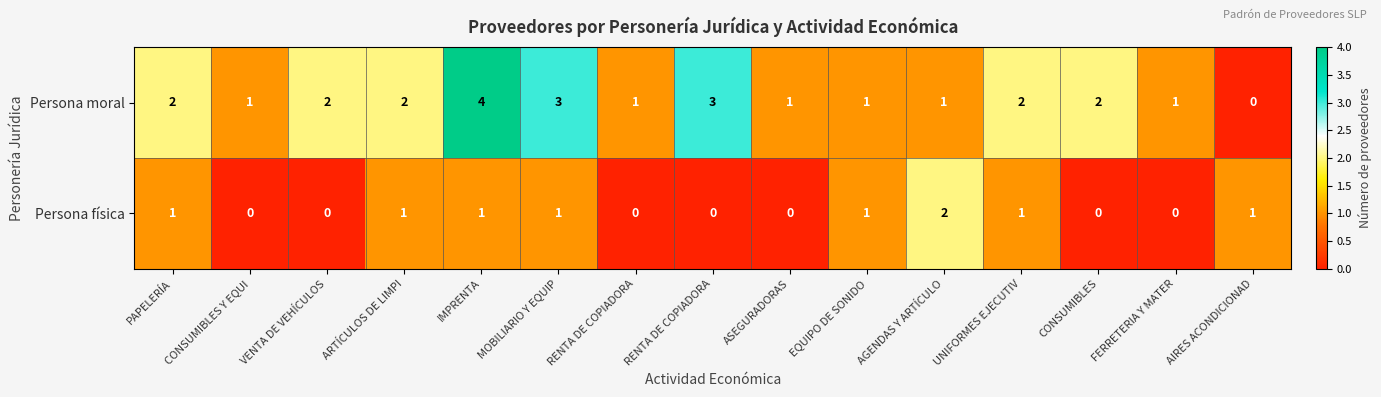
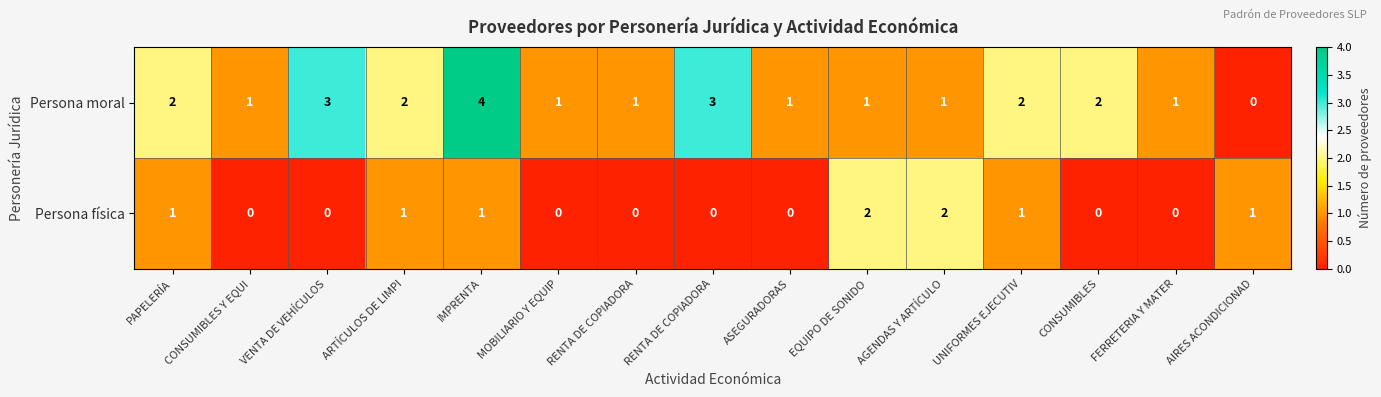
  {
    "Persona moral": {
      "PAPELERÍA": 2,
      "CONSUMIBLES Y EQUI": 1,
-     "VENTA DE VEHÍCULOS": 2,
+     "VENTA DE VEHÍCULOS": 3,
      "ARTÍCULOS DE LIMPI": 2,
      "IMPRENTA": 4,
-     "MOBILIARIO Y EQUIP": 3,
+     "MOBILIARIO Y EQUIP": 1,
      "ASEGURADORAS": 1,
      "EQUIPO DE SONIDO": 1,
      "AGENDAS Y ARTÍCULO": 1,
      "UNIFORMES EJECUTIV": 2,
      "CONSUMIBLES": 2,
      "FERRETERIA Y MATER": 1,
      "AIRES ACONDICIONAD": 0
    },
    "Persona física": {
      "PAPELERÍA": 1,
      "CONSUMIBLES Y EQUI": 0,
      "VENTA DE VEHÍCULOS": 0,
      "ARTÍCULOS DE LIMPI": 1,
      "IMPRENTA": 1,
-     "MOBILIARIO Y EQUIP": 1,
+     "MOBILIARIO Y EQUIP": 0,
      "ASEGURADORAS": 0,
-     "EQUIPO DE SONIDO": 1,
+     "EQUIPO DE SONIDO": 2,
      "AGENDAS Y ARTÍCULO": 2,
      "UNIFORMES EJECUTIV": 1,
      "CONSUMIBLES": 0,
      "FERRETERIA Y MATER": 0,
      "AIRES ACONDICIONAD": 1
    }
  }
